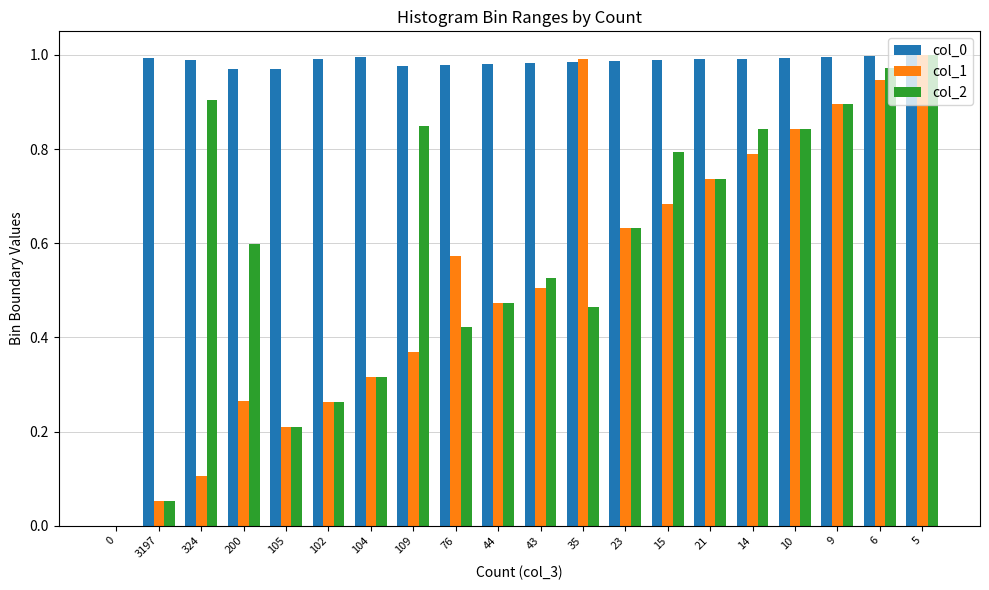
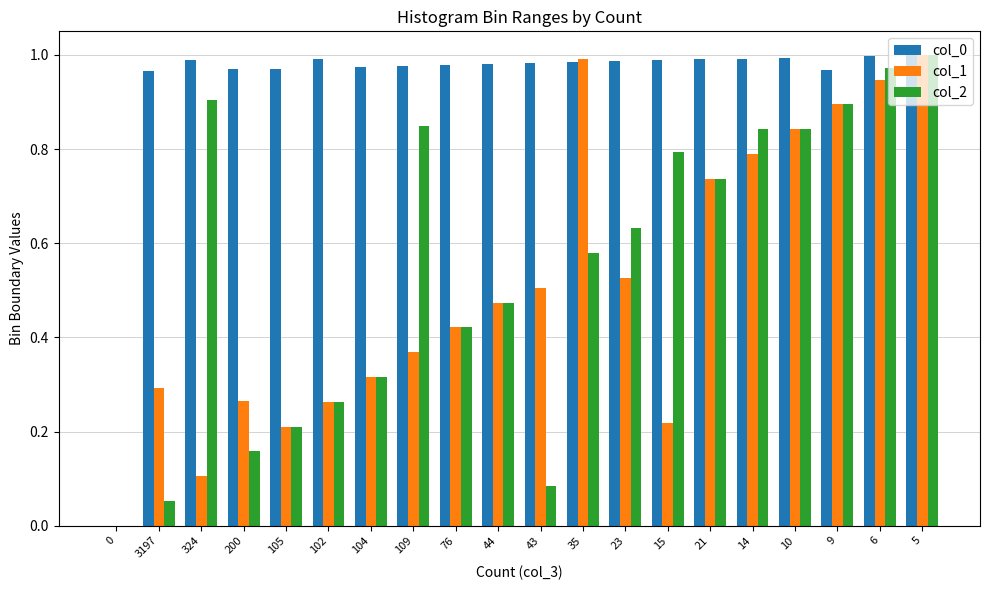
  {
    "col_0": {
      "0": 0.00,
-     "3197": 0.99,
+     "3197": 0.97,
      "324": 0.99,
      "200": 0.97,
      "105": 0.97,
      "102": 0.99,
-     "104": 0.99,
+     "104": 0.97,
      "109": 0.98,
      "76": 0.98,
      "44": 0.98,
      "43": 0.98,
      "35": 0.98,
      "23": 0.99,
      "15": 0.99,
      "21": 0.99,
      "14": 0.99,
      "10": 0.99,
-     "9": 1.00,
+     "9": 0.97,
      "6": 1.00
    },
    "col_1": {
      "0": 0.00,
-     "3197": 0.05,
+     "3197": 0.29,
      "324": 0.11,
      "200": 0.27,
      "105": 0.21,
      "102": 0.26,
      "104": 0.32,
      "109": 0.37,
-     "76": 0.57,
+     "76": 0.42,
      "44": 0.47,
      "43": 0.51,
      "35": 0.99,
-     "23": 0.63,
-     "15": 0.68,
+     "23": 0.53,
+     "15": 0.22,
      "21": 0.74,
      "14": 0.79,
      "10": 0.84,
      "9": 0.89,
      "6": 0.95
    },
    "col_2": {
      "0": 0.00,
      "3197": 0.05,
      "324": 0.90,
-     "200": 0.60,
+     "200": 0.16,
      "105": 0.21,
      "102": 0.26,
      "104": 0.32,
      "109": 0.85,
      "76": 0.42,
      "44": 0.47,
-     "43": 0.53,
-     "35": 0.46,
+     "43": 0.08,
+     "35": 0.58,
      "23": 0.63,
      "15": 0.79,
      "21": 0.74,
      "14": 0.84,
      "10": 0.84,
      "9": 0.89
    }
  }
